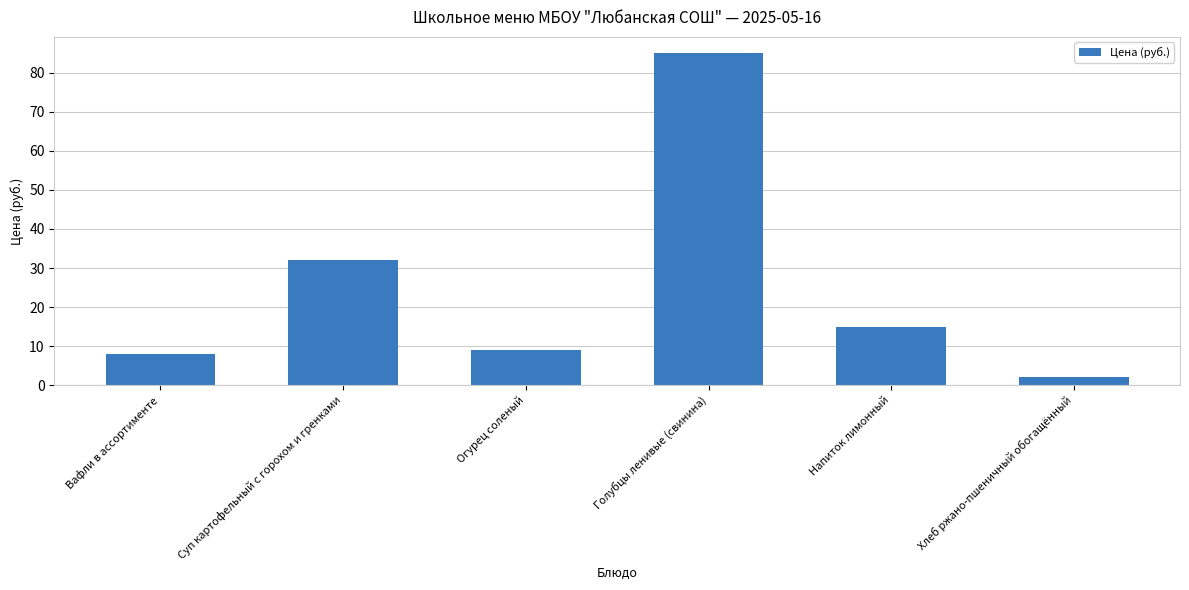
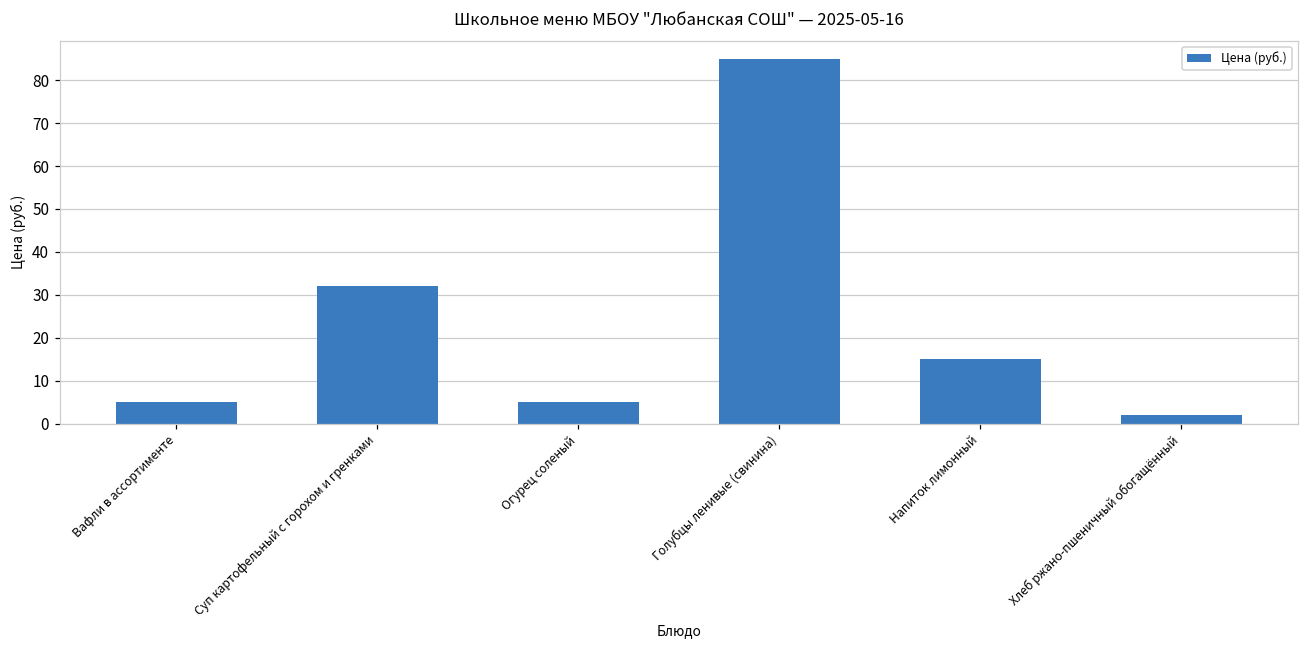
  {
-   "Вафли в ассортименте": 8,
+   "Вафли в ассортименте": 5,
    "Суп картофельный с горохом и гренками": 32,
-   "Огурец соленый": 9,
+   "Огурец соленый": 5,
    "Голубцы ленивые (свинина)": 85,
    "Напиток лимонный": 15,
    "Хлеб ржано-пшеничный обогащённый": 2
  }
